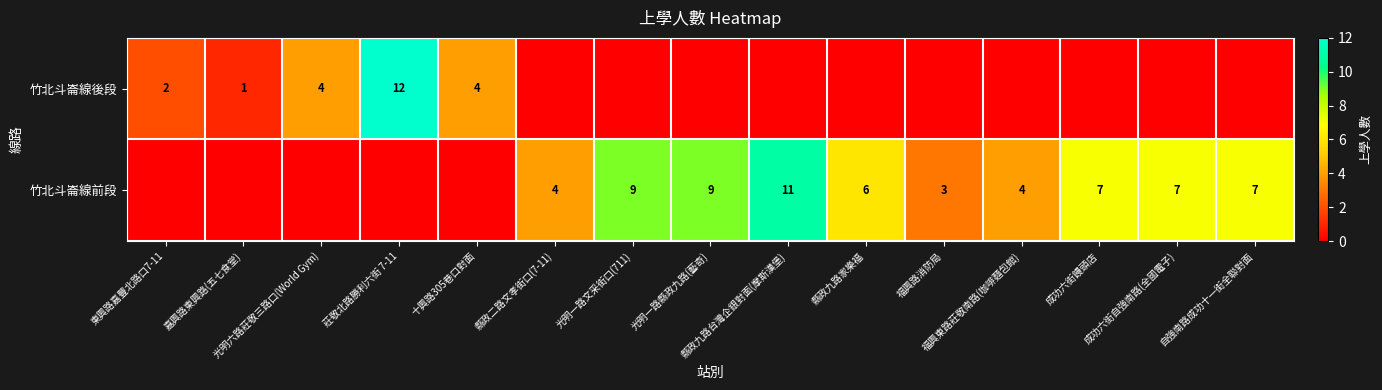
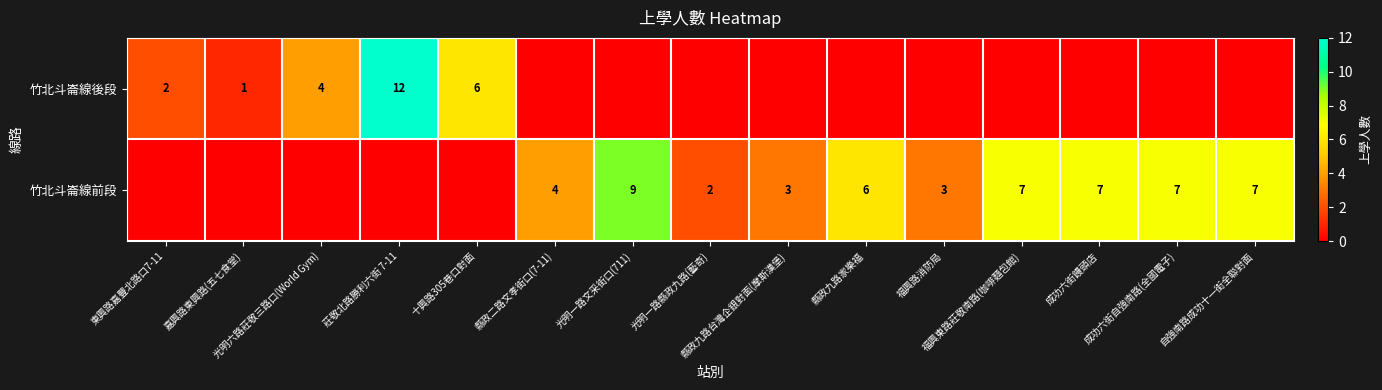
  {
    "竹北斗崙線後段": {
      "東興路嘉豐北路口7-11": 2,
      "嘉興路東興路(五七食堂)": 1,
      "光明六路莊敬三路口(World Gym)": 4,
      "莊敬北路勝利六街 7-11": 12,
-     "十興路305巷口對面": 4
+     "十興路305巷口對面": 6
    },
    "竹北斗崙線前段": {
      "縣政二路文孝街口(7-11)": 4,
      "光明一路文采街口(711)": 9,
-     "光明一路縣政九路(藝奇)": 9,
-     "縣政九路台灣企銀對面(摩斯漢堡)": 11,
+     "光明一路縣政九路(藝奇)": 2,
+     "縣政九路台灣企銀對面(摩斯漢堡)": 3,
      "縣政九路家樂福": 6,
      "福興路消防局": 3,
-     "福興東路莊敬南路(咖啡麵包館)": 4,
+     "福興東路莊敬南路(咖啡麵包館)": 7,
      "成功六街饅頭店": 7,
      "成功六街自強南路(全國電子)": 7,
      "自強南路成功十一街全聯對面": 7
    }
  }
